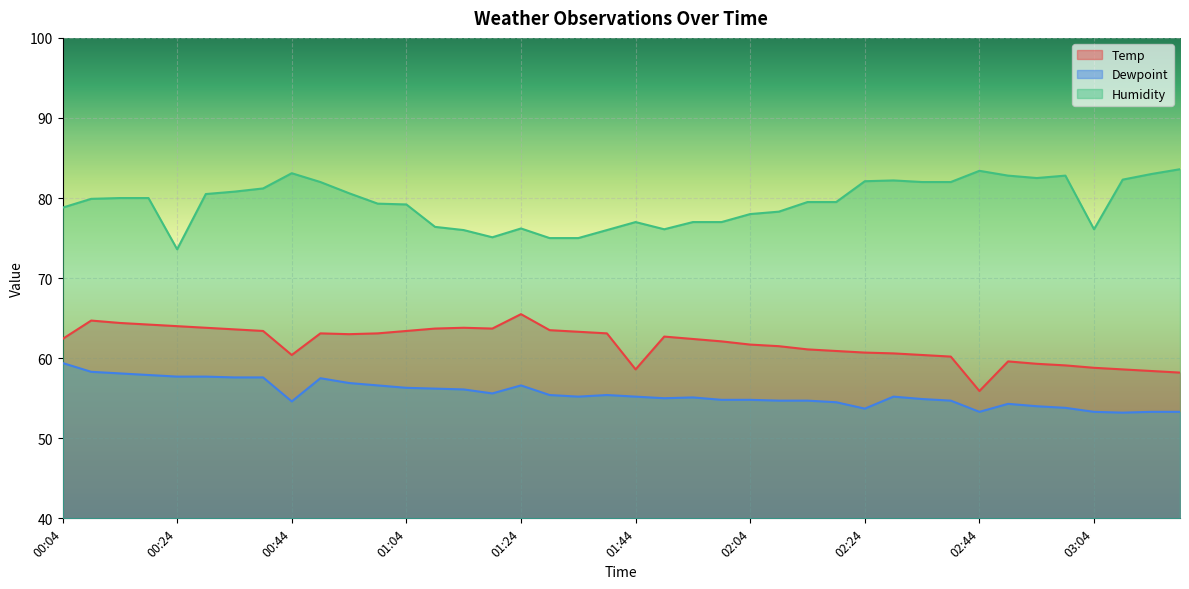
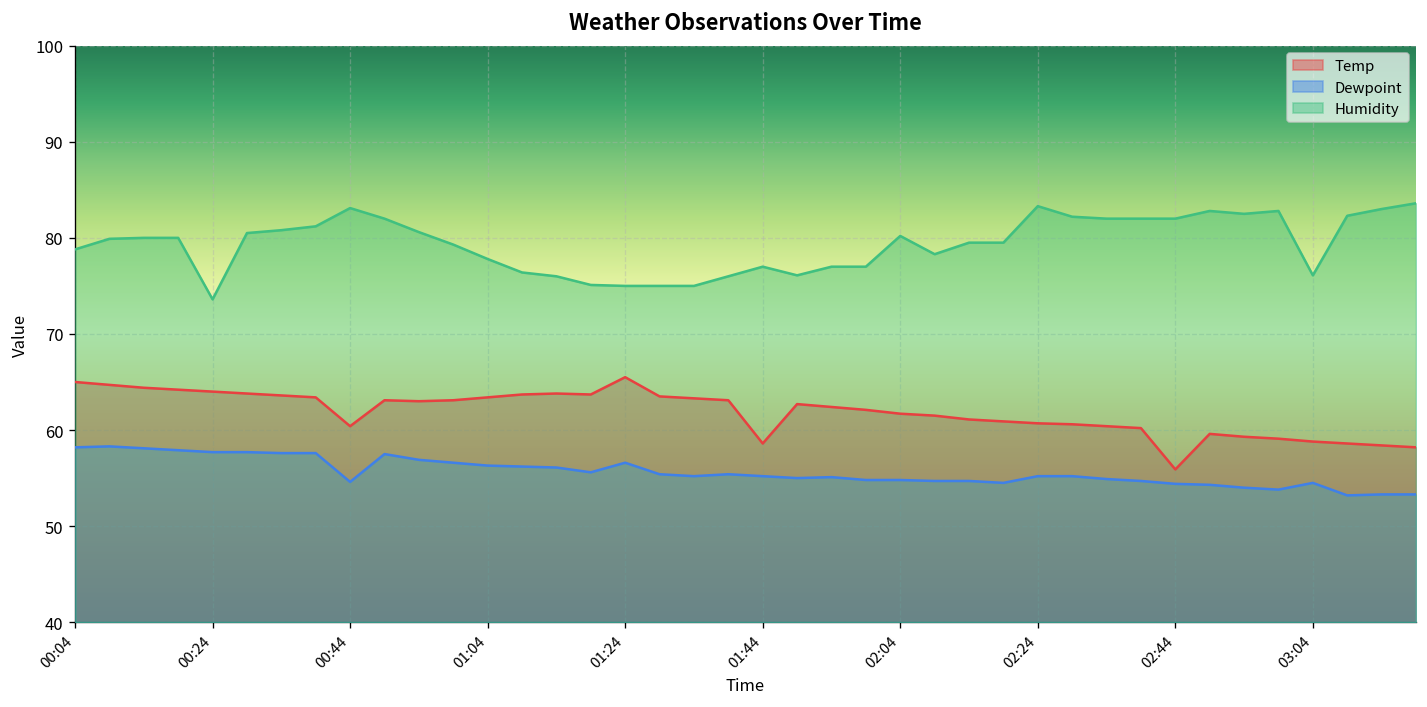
  {
    "Temp": {
-     "00:04": 62,
+     "00:04": 65,
      "00:24": 64,
      "00:44": 60,
      "01:04": 63,
      "01:24": 66,
      "01:44": 59,
      "02:04": 62,
      "02:24": 61,
      "02:44": 56,
      "03:04": 59
    },
    "Dewpoint": {
-     "00:04": 59,
+     "00:04": 58,
      "00:24": 58,
      "00:44": 55,
      "01:04": 56,
      "01:24": 57,
      "01:44": 55,
      "02:04": 55,
-     "02:24": 54,
-     "02:44": 53,
-     "03:04": 53
+     "02:24": 55,
+     "02:44": 54,
+     "03:04": 55
    },
    "Humidity": {
      "00:04": 79,
      "00:24": 74,
      "00:44": 83,
-     "01:04": 79,
-     "01:24": 76,
+     "01:04": 78,
+     "01:24": 75,
      "01:44": 77,
-     "02:04": 78,
-     "02:24": 82,
-     "02:44": 83,
+     "02:04": 80,
+     "02:24": 83,
+     "02:44": 82,
      "03:04": 76
    }
  }
